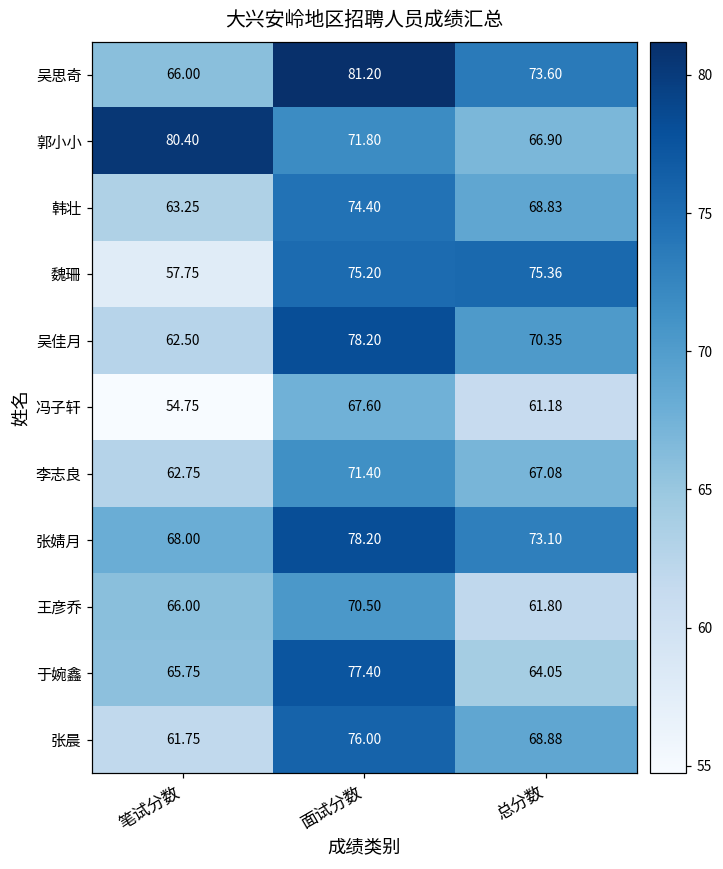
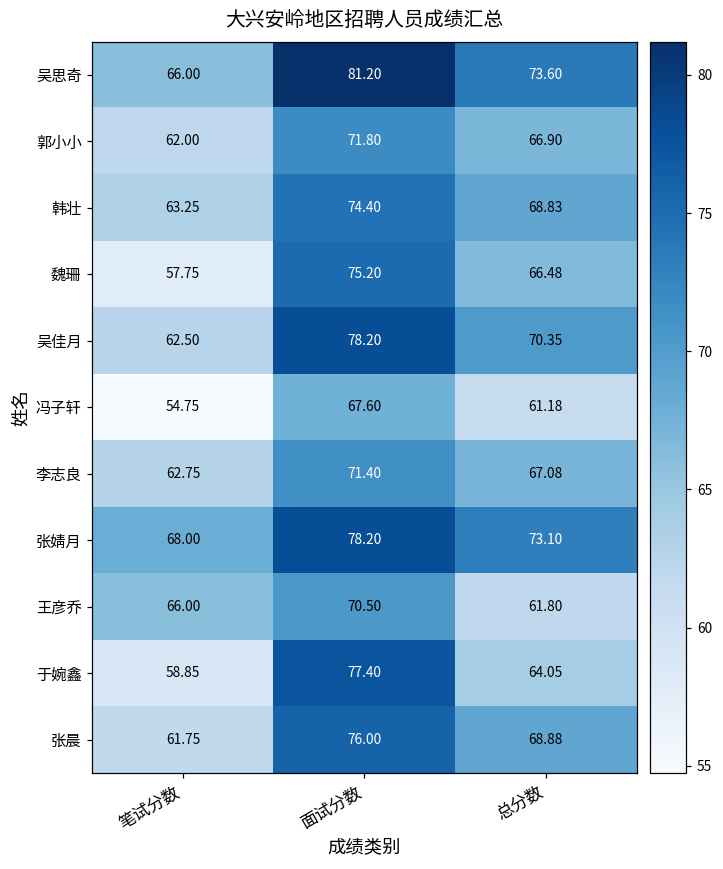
  {
    "吴思奇": {
      "笔试分数": 66.00,
      "面试分数": 81.20,
      "总分数": 73.60
    },
    "郭小小": {
-     "笔试分数": 80.40,
+     "笔试分数": 62.00,
      "面试分数": 71.80,
      "总分数": 66.90
    },
    "韩壮": {
      "笔试分数": 63.25,
      "面试分数": 74.40,
      "总分数": 68.83
    },
    "魏珊": {
      "笔试分数": 57.75,
      "面试分数": 75.20,
-     "总分数": 75.36
+     "总分数": 66.48
    },
    "吴佳月": {
      "笔试分数": 62.50,
      "面试分数": 78.20,
      "总分数": 70.35
    },
    "冯子轩": {
      "笔试分数": 54.75,
      "面试分数": 67.60,
      "总分数": 61.18
    },
    "李志良": {
      "笔试分数": 62.75,
      "面试分数": 71.40,
      "总分数": 67.08
    },
    "张婧月": {
      "笔试分数": 68.00,
      "面试分数": 78.20,
      "总分数": 73.10
    },
    "王彦乔": {
      "笔试分数": 66.00,
      "面试分数": 70.50,
      "总分数": 61.80
    },
    "于婉鑫": {
-     "笔试分数": 65.75,
+     "笔试分数": 58.85,
      "面试分数": 77.40,
      "总分数": 64.05
    },
    "张晨": {
      "笔试分数": 61.75,
      "面试分数": 76.00,
      "总分数": 68.88
    }
  }
